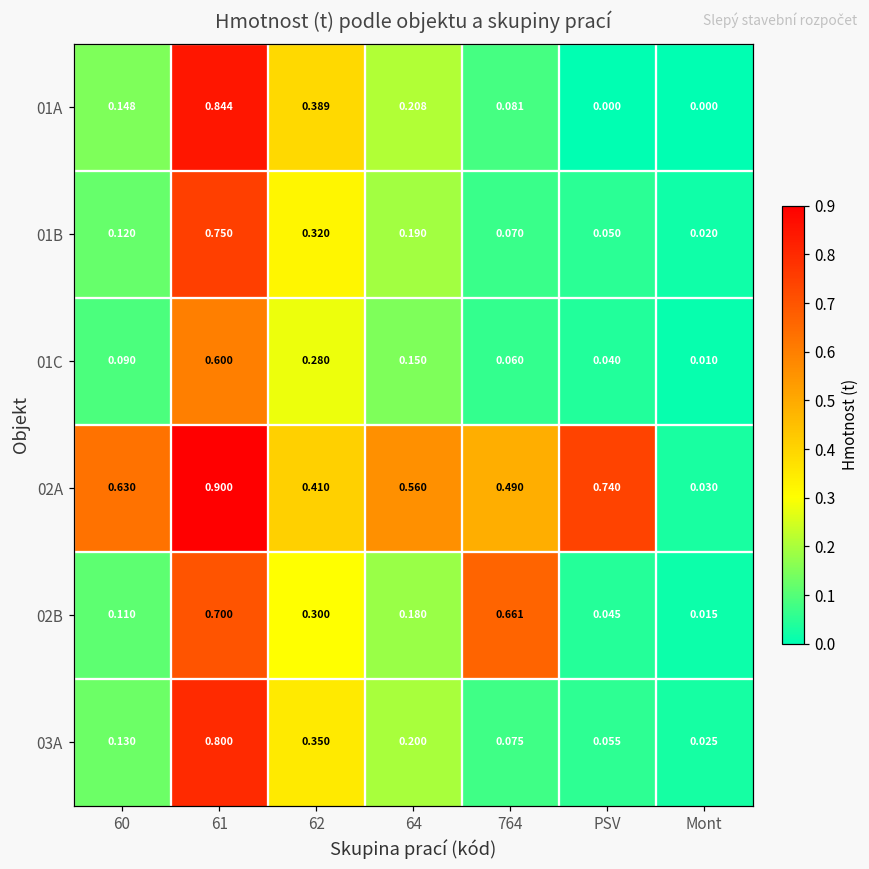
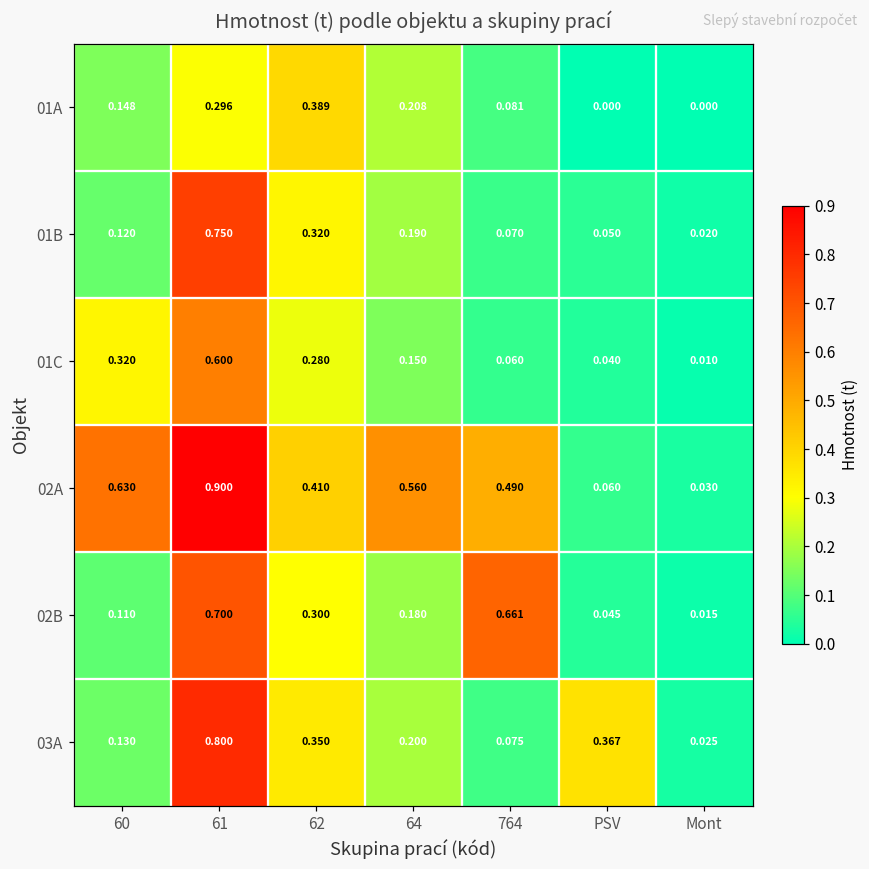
  {
    "01A": {
      "60": 0.148,
-     "61": 0.844,
+     "61": 0.296,
      "62": 0.389,
      "64": 0.208,
      "764": 0.081,
      "PSV": 0.000,
      "Mont": 0.000
    },
    "01B": {
      "60": 0.120,
      "61": 0.750,
      "62": 0.320,
      "64": 0.190,
      "764": 0.070,
      "PSV": 0.050,
      "Mont": 0.020
    },
    "01C": {
-     "60": 0.090,
+     "60": 0.320,
      "61": 0.600,
      "62": 0.280,
      "64": 0.150,
      "764": 0.060,
      "PSV": 0.040,
      "Mont": 0.010
    },
    "02A": {
      "60": 0.630,
      "61": 0.900,
      "62": 0.410,
      "64": 0.560,
      "764": 0.490,
-     "PSV": 0.740,
+     "PSV": 0.060,
      "Mont": 0.030
    },
    "02B": {
      "60": 0.110,
      "61": 0.700,
      "62": 0.300,
      "64": 0.180,
      "764": 0.661,
      "PSV": 0.045,
      "Mont": 0.015
    },
    "03A": {
      "60": 0.130,
      "61": 0.800,
      "62": 0.350,
      "64": 0.200,
      "764": 0.075,
-     "PSV": 0.055,
+     "PSV": 0.367,
      "Mont": 0.025
    }
  }
